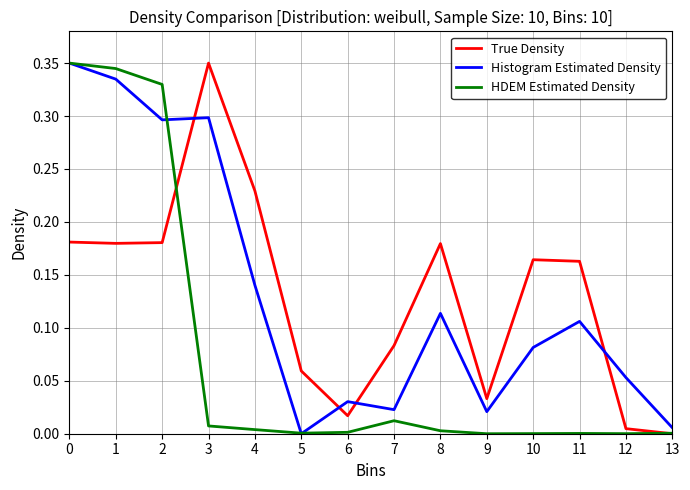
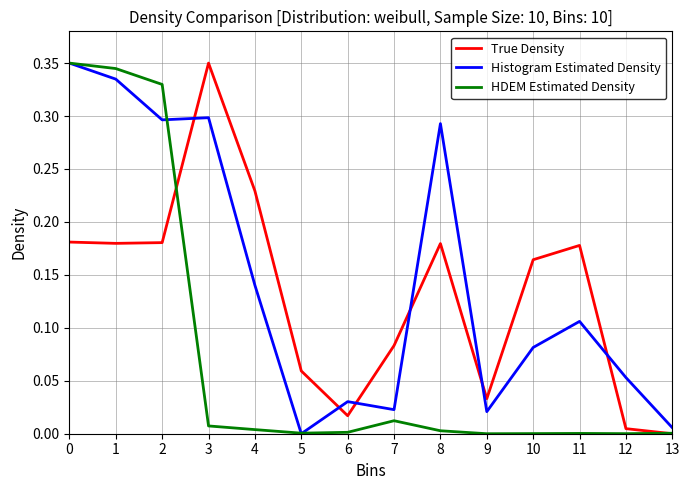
  {
    "True Density": {
      "0": 0.181,
      "1": 0.180,
      "2": 0.180,
      "3": 0.350,
      "4": 0.229,
      "5": 0.059,
      "6": 0.017,
      "7": 0.083,
      "8": 0.180,
      "9": 0.033,
      "10": 0.164,
-     "11": 0.163,
+     "11": 0.178,
      "12": 0.005
    },
    "Histogram Estimated Density": {
      "1": 0.335,
      "2": 0.296,
      "3": 0.298,
      "4": 0.140,
      "6": 0.030,
      "7": 0.023,
-     "8": 0.114,
+     "8": 0.293,
      "9": 0.021,
      "10": 0.081,
      "11": 0.106,
      "12": 0.053,
      "13": 0.006
    },
    "HDEM Estimated Density": {
      "1": 0.345,
      "2": 0.330,
      "3": 0.007,
      "4": 0.004,
      "6": 0.001,
      "7": 0.012,
      "8": 0.003,
      "9": 0.000,
      "10": 0.000,
      "11": 0.000,
      "12": 0.000
    }
  }
